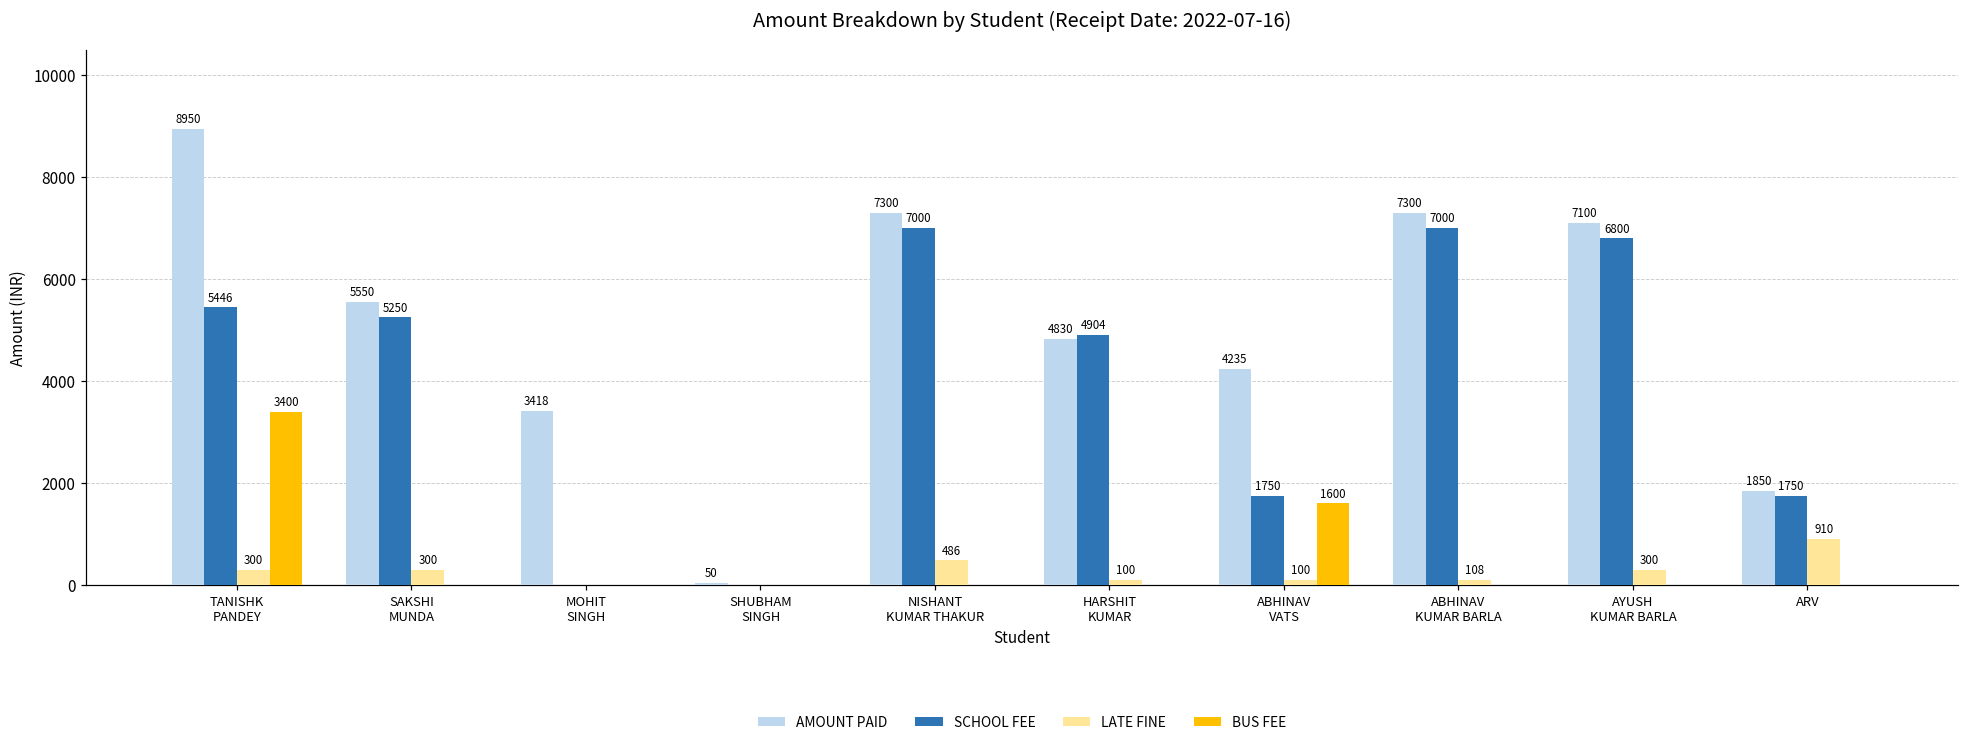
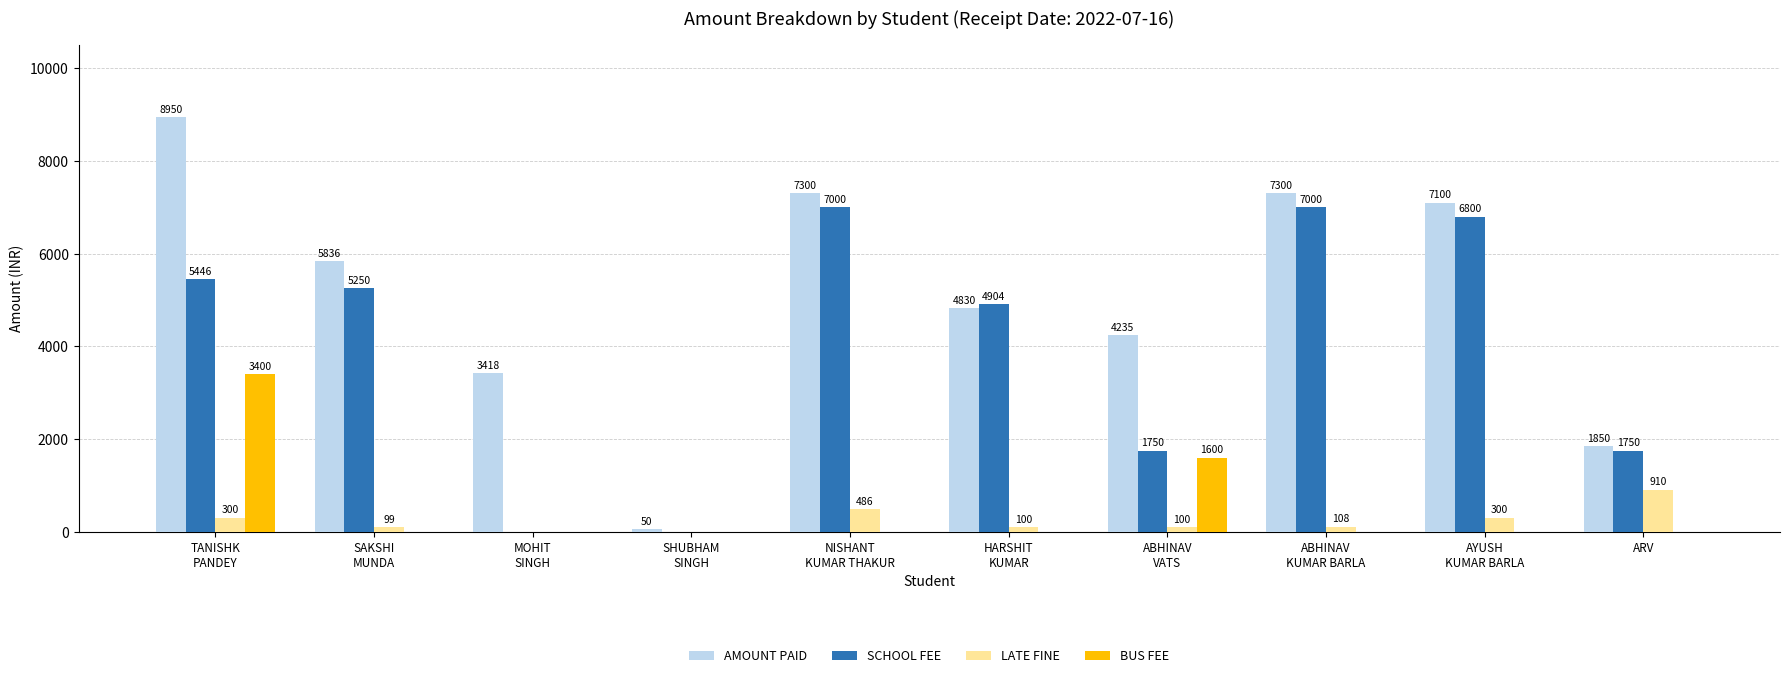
  {
    "AMOUNT PAID": {
      "TANISHK PANDEY": 8950,
-     "SAKSHI MUNDA": 5550,
+     "SAKSHI MUNDA": 5836,
      "MOHIT SINGH": 3418,
      "SHUBHAM SINGH": 50,
      "NISHANT KUMAR THAKUR": 7300,
      "HARSHIT KUMAR": 4830,
      "ABHINAV VATS": 4235,
      "ABHINAV KUMAR BARLA": 7300,
      "AYUSH KUMAR BARLA": 7100,
      "ARV": 1850
    },
    "SCHOOL FEE": {
      "TANISHK PANDEY": 5446,
      "SAKSHI MUNDA": 5250,
      "NISHANT KUMAR THAKUR": 7000,
      "HARSHIT KUMAR": 4904,
      "ABHINAV VATS": 1750,
      "ABHINAV KUMAR BARLA": 7000,
      "AYUSH KUMAR BARLA": 6800,
      "ARV": 1750
    },
    "LATE FINE": {
      "TANISHK PANDEY": 300,
-     "SAKSHI MUNDA": 300,
+     "SAKSHI MUNDA": 99,
      "NISHANT KUMAR THAKUR": 486,
      "HARSHIT KUMAR": 100,
      "ABHINAV VATS": 100,
      "ABHINAV KUMAR BARLA": 108,
      "AYUSH KUMAR BARLA": 300,
      "ARV": 910
    },
    "BUS FEE": {
      "TANISHK PANDEY": 3400,
      "ABHINAV VATS": 1600
    }
  }
